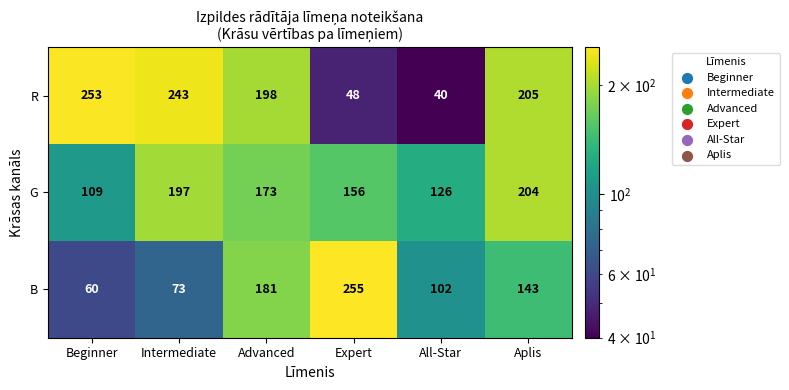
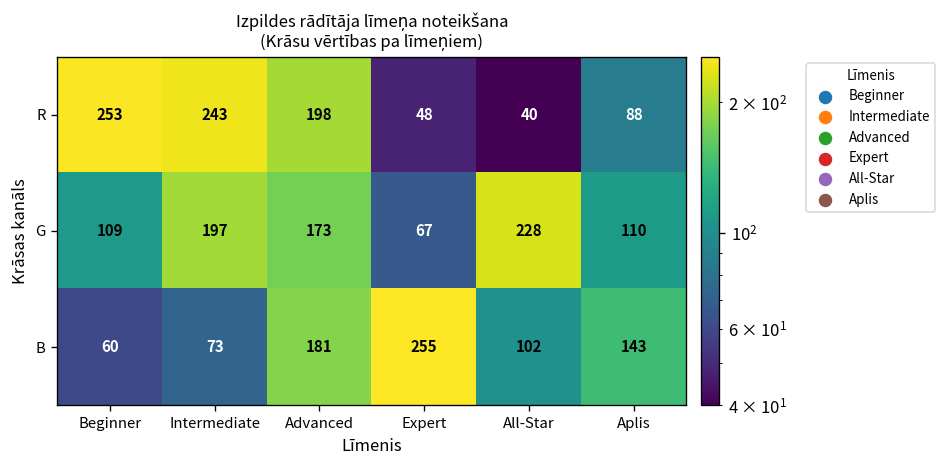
  {
    "R": {
      "Beginner": 253,
      "Intermediate": 243,
      "Advanced": 198,
      "Expert": 48,
      "All-Star": 40,
-     "Aplis": 205
+     "Aplis": 88
    },
    "G": {
      "Beginner": 109,
      "Intermediate": 197,
      "Advanced": 173,
-     "Expert": 156,
-     "All-Star": 126,
-     "Aplis": 204
+     "Expert": 67,
+     "All-Star": 228,
+     "Aplis": 110
    },
    "B": {
      "Beginner": 60,
      "Intermediate": 73,
      "Advanced": 181,
      "Expert": 255,
      "All-Star": 102,
      "Aplis": 143
    }
  }
